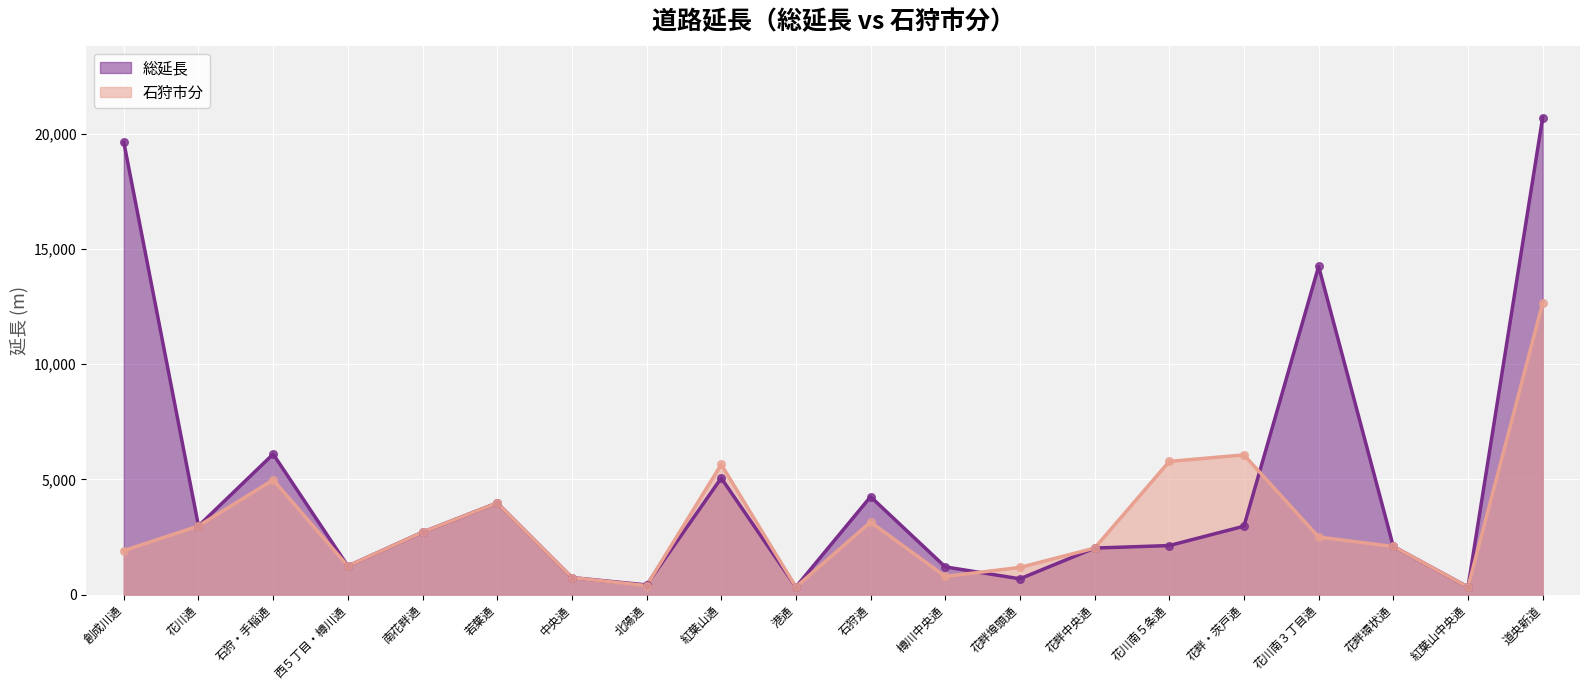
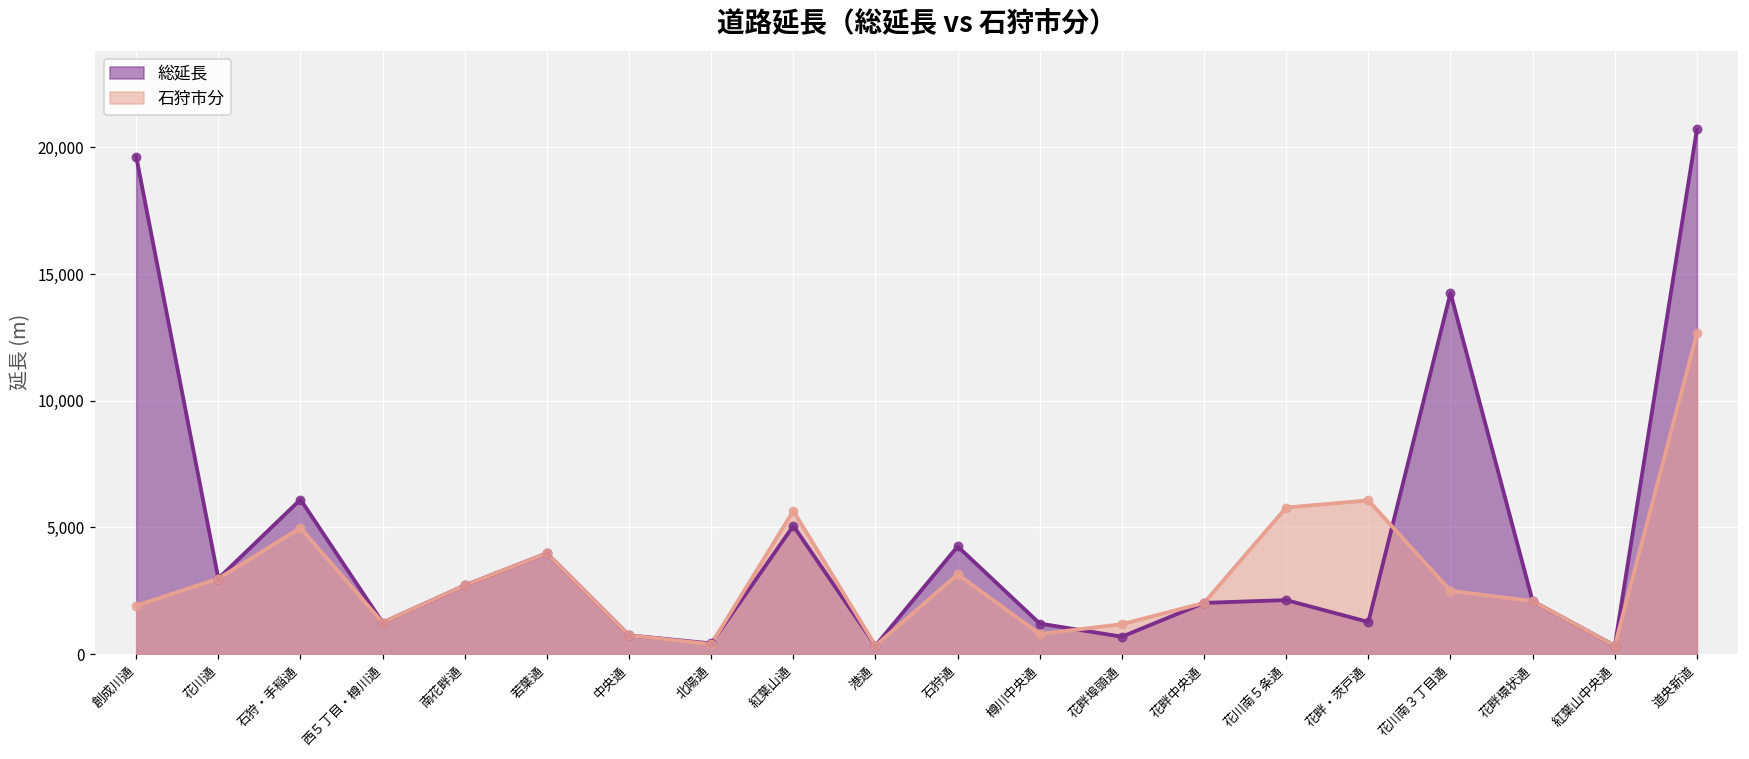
  {
    "総延長": {
      "創成川通": "19,600",
      "石狩・手稲通": "6,100",
      "紅葉山通": "5,100",
      "石狩通": "4,300",
      "樽川中央通": "1,200",
      "花畔埠頭通": "700",
      "花川南５条通": "2,100",
-     "花畔・茨戸通": "3,000",
+     "花畔・茨戸通": "1,300",
      "花川南３丁目通": "14,300",
      "道央新道": "20,700"
    },
    "石狩市分": {
      "創成川通": "1,900",
      "石狩・手稲通": "5,000",
      "紅葉山通": "5,700",
      "石狩通": "3,100",
      "樽川中央通": "800",
      "花畔埠頭通": "1,200",
      "花川南５条通": "5,800",
      "花畔・茨戸通": "6,100",
      "花川南３丁目通": "2,500",
      "道央新道": "12,700"
    }
  }
